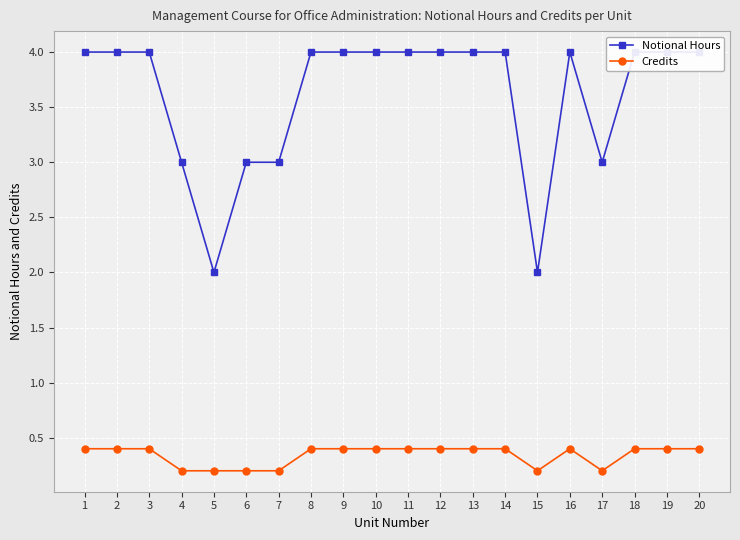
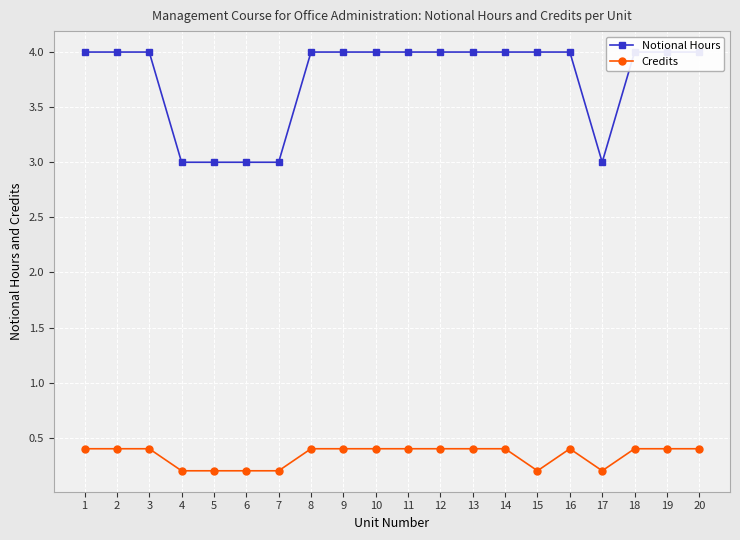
  {
    "Notional Hours": {
      "1": 4,
      "2": 4,
      "3": 4,
      "4": 3,
-     "5": 2,
+     "5": 3,
      "6": 3,
      "7": 3,
      "8": 4,
      "9": 4,
      "10": 4,
      "11": 4,
      "12": 4,
      "13": 4,
      "14": 4,
-     "15": 2,
+     "15": 4,
      "16": 4,
      "17": 3
    },
    "Credits": {
      "1": 0.40,
      "2": 0.40,
      "3": 0.40,
      "4": 0.20,
      "5": 0.20,
      "6": 0.20,
      "7": 0.20,
      "8": 0.40,
      "9": 0.40,
      "10": 0.40,
      "11": 0.40,
      "12": 0.40,
      "13": 0.40,
      "14": 0.40,
      "15": 0.20,
      "16": 0.40,
      "17": 0.20,
      "18": 0.40,
      "19": 0.40,
      "20": 0.40
    }
  }
